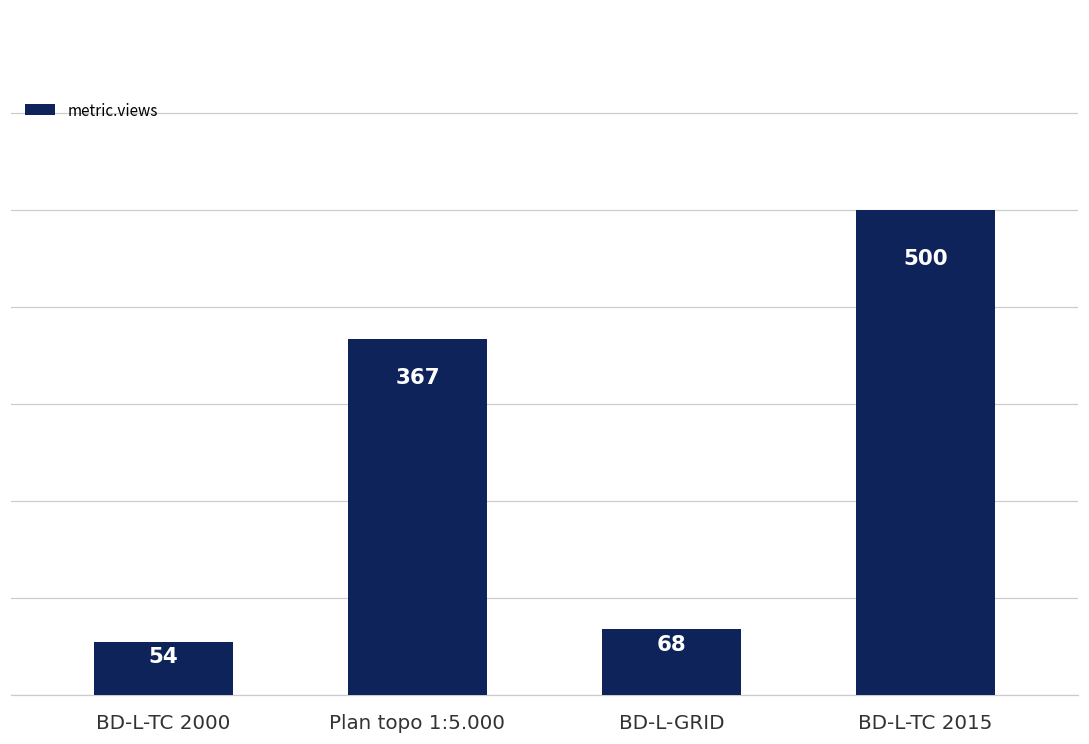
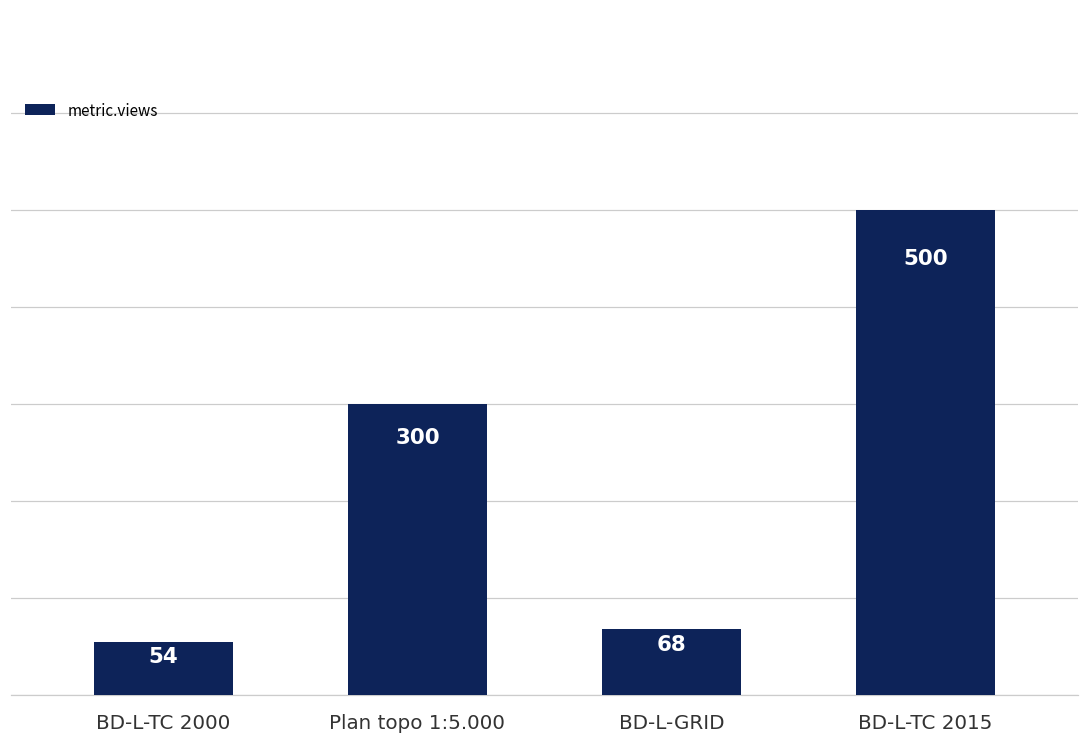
  {
    "BD-L-TC 2000": 54,
-   "Plan topo 1:5.000": 367,
+   "Plan topo 1:5.000": 300,
    "BD-L-GRID": 68,
    "BD-L-TC 2015": 500
  }
